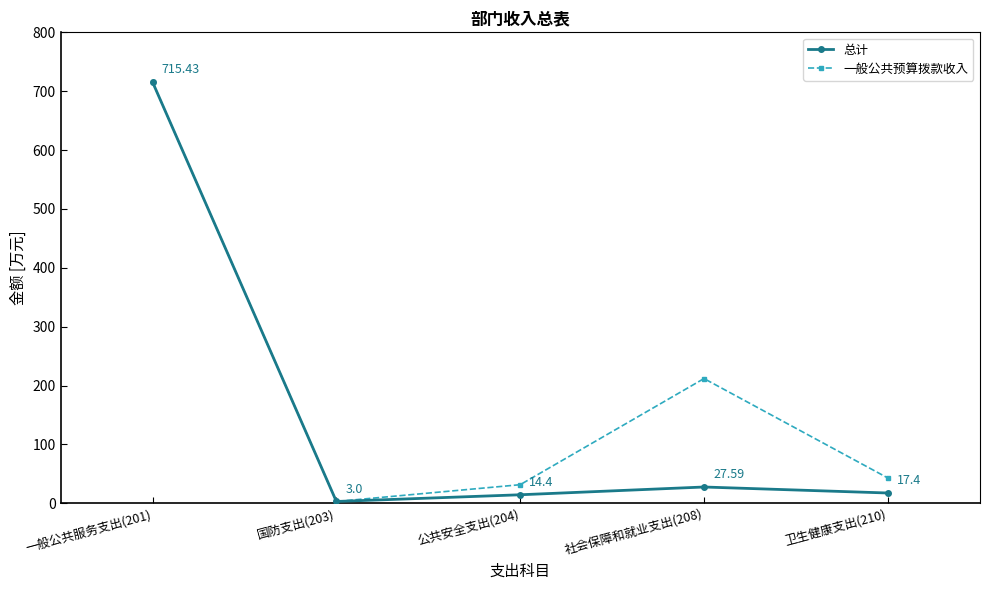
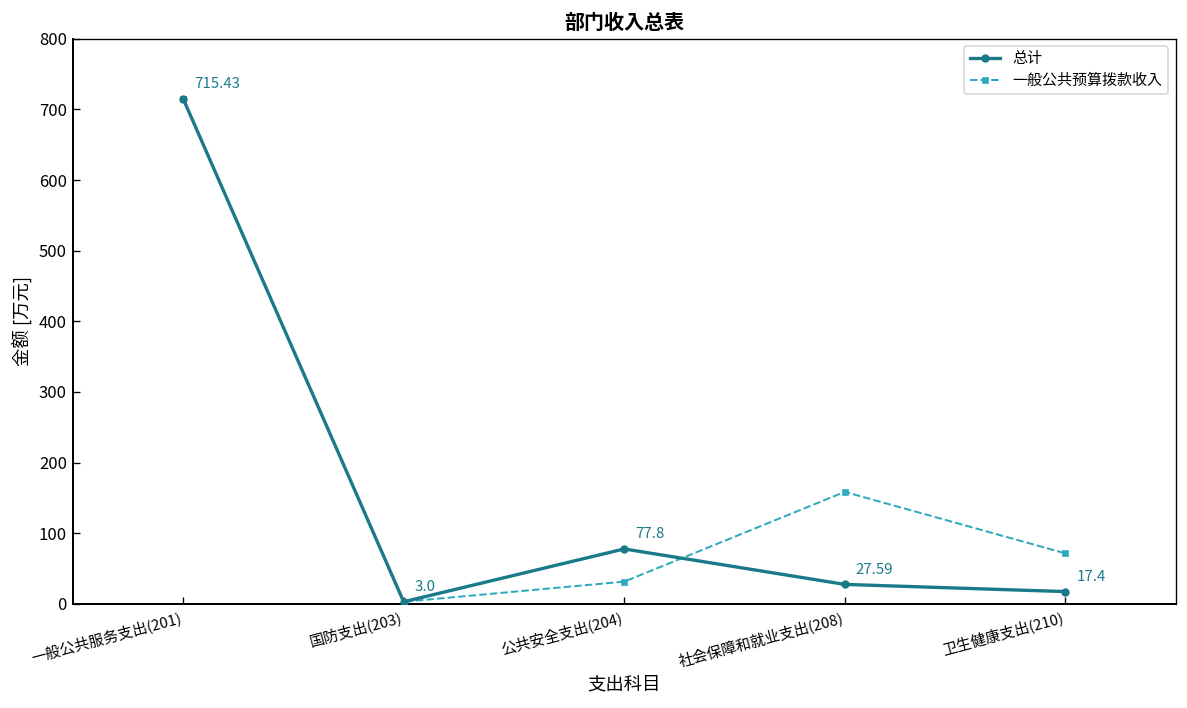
  {
    "总计": {
-     "公共安全支出(204)": 14.4,
+     "公共安全支出(204)": 77.8,
      "社会保障和就业支出(208)": 27.59,
      "卫生健康支出(210)": 17.4
    },
    "一般公共预算拨款收入": {
      "公共安全支出(204)": 30,
-     "社会保障和就业支出(208)": 210,
-     "卫生健康支出(210)": 40
+     "社会保障和就业支出(208)": 160,
+     "卫生健康支出(210)": 70
    }
  }
